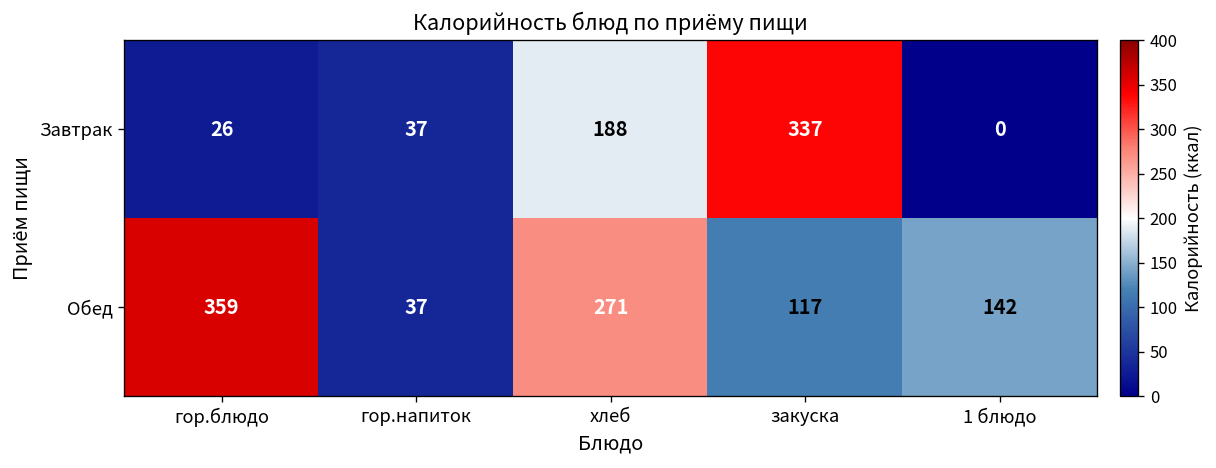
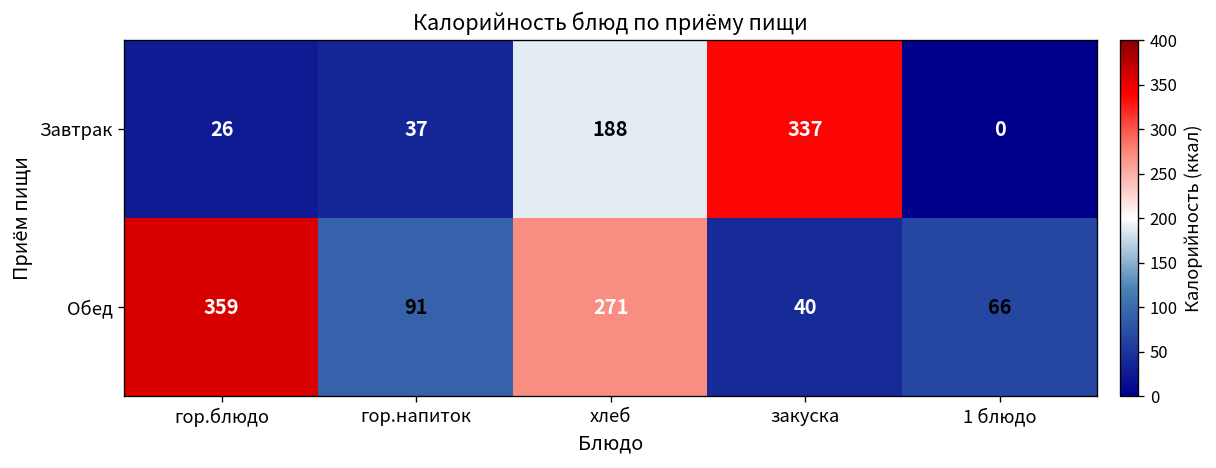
  {
    "Завтрак": {
      "гор.блюдо": 26,
      "гор.напиток": 37,
      "хлеб": 188,
      "закуска": 337,
      "1 блюдо": 0
    },
    "Обед": {
      "гор.блюдо": 359,
-     "гор.напиток": 37,
+     "гор.напиток": 91,
      "хлеб": 271,
-     "закуска": 117,
-     "1 блюдо": 142
+     "закуска": 40,
+     "1 блюдо": 66
    }
  }
